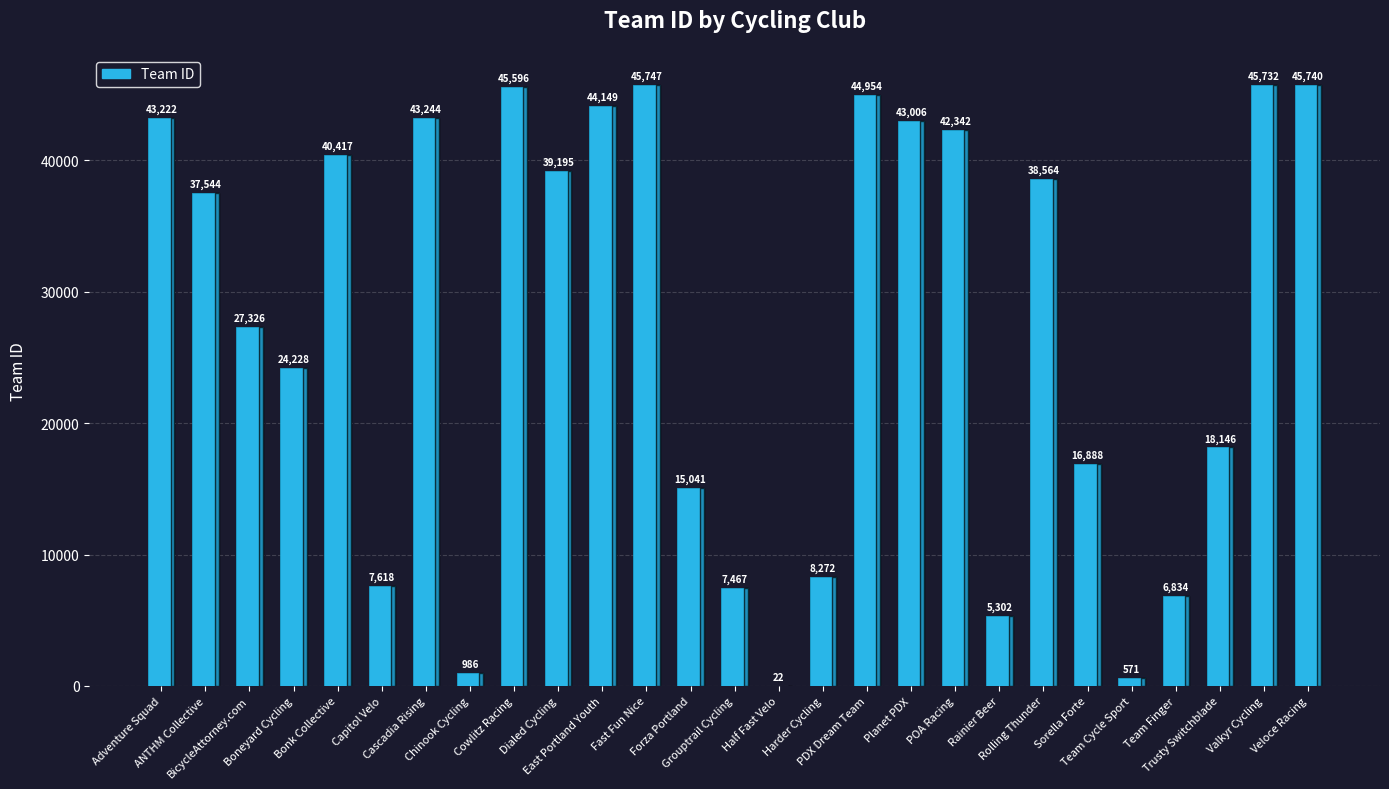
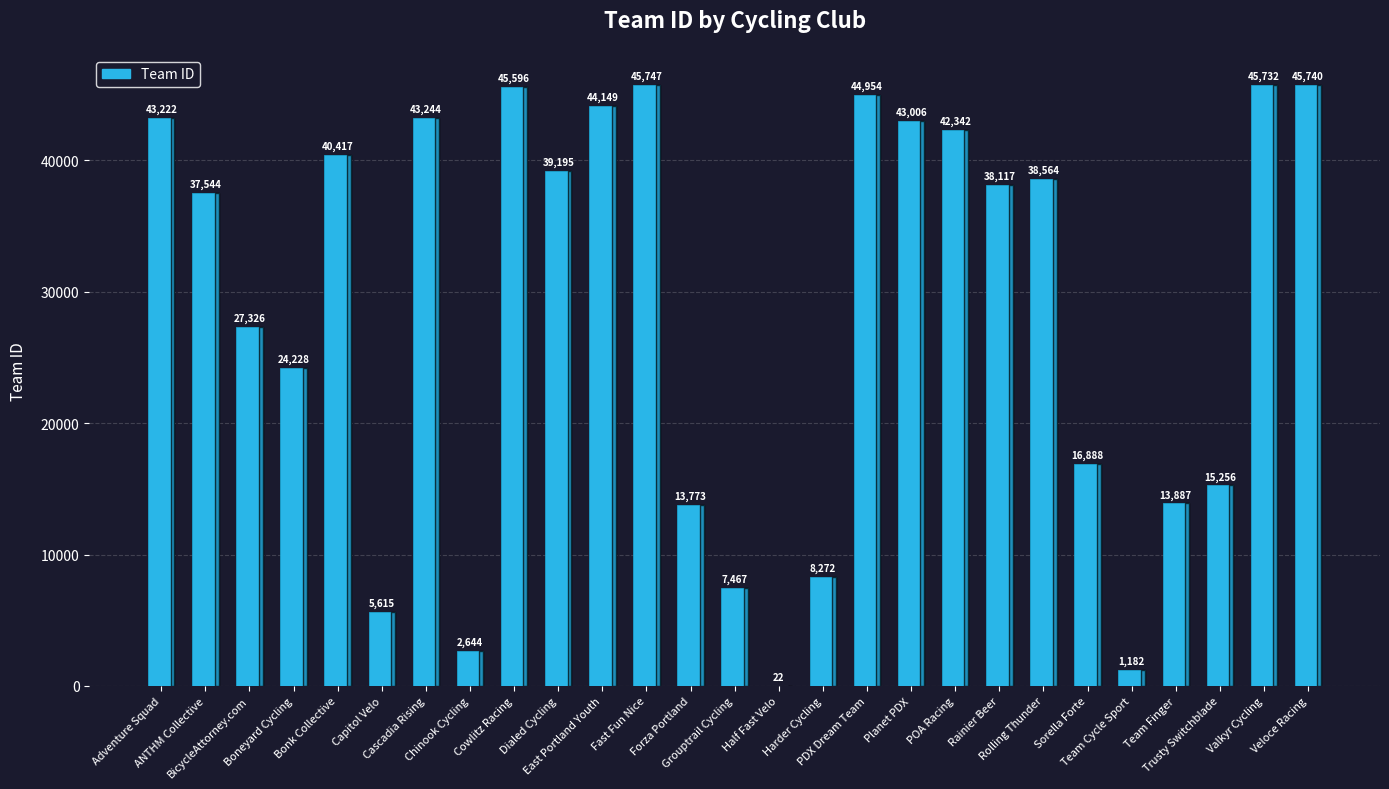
  {
    "Adventure Squad": "43,222",
    "ANTHM Collective": "37,544",
    "BicycleAttorney.com": "27,326",
    "Boneyard Cycling": "24,228",
    "Bonk Collective": "40,417",
-   "Capitol Velo": "7,618",
+   "Capitol Velo": "5,615",
    "Cascadia Rising": "43,244",
-   "Chinook Cycling": "986",
+   "Chinook Cycling": "2,644",
    "Cowlitz Racing": "45,596",
    "Dialed Cycling": "39,195",
    "East Portland Youth": "44,149",
    "Fast Fun Nice": "45,747",
-   "Forza Portland": "15,041",
+   "Forza Portland": "13,773",
    "Grouptrail Cycling": "7,467",
    "Half Fast Velo": "22",
    "Harder Cycling": "8,272",
    "PDX Dream Team": "44,954",
    "Planet PDX": "43,006",
    "POA Racing": "42,342",
-   "Rainier Beer": "5,302",
+   "Rainier Beer": "38,117",
    "Rolling Thunder": "38,564",
    "Sorella Forte": "16,888",
-   "Team Cycle Sport": "571",
-   "Team Finger": "6,834",
-   "Trusty Switchblade": "18,146",
+   "Team Cycle Sport": "1,182",
+   "Team Finger": "13,887",
+   "Trusty Switchblade": "15,256",
    "Valkyr Cycling": "45,732",
    "Veloce Racing": "45,740"
  }
